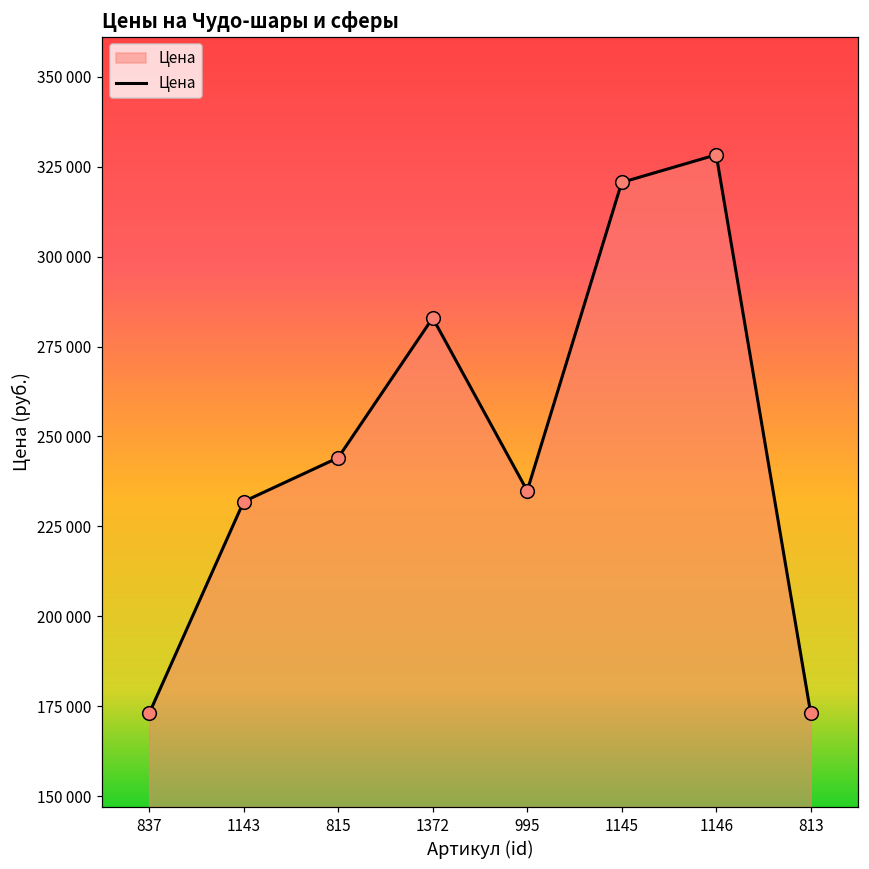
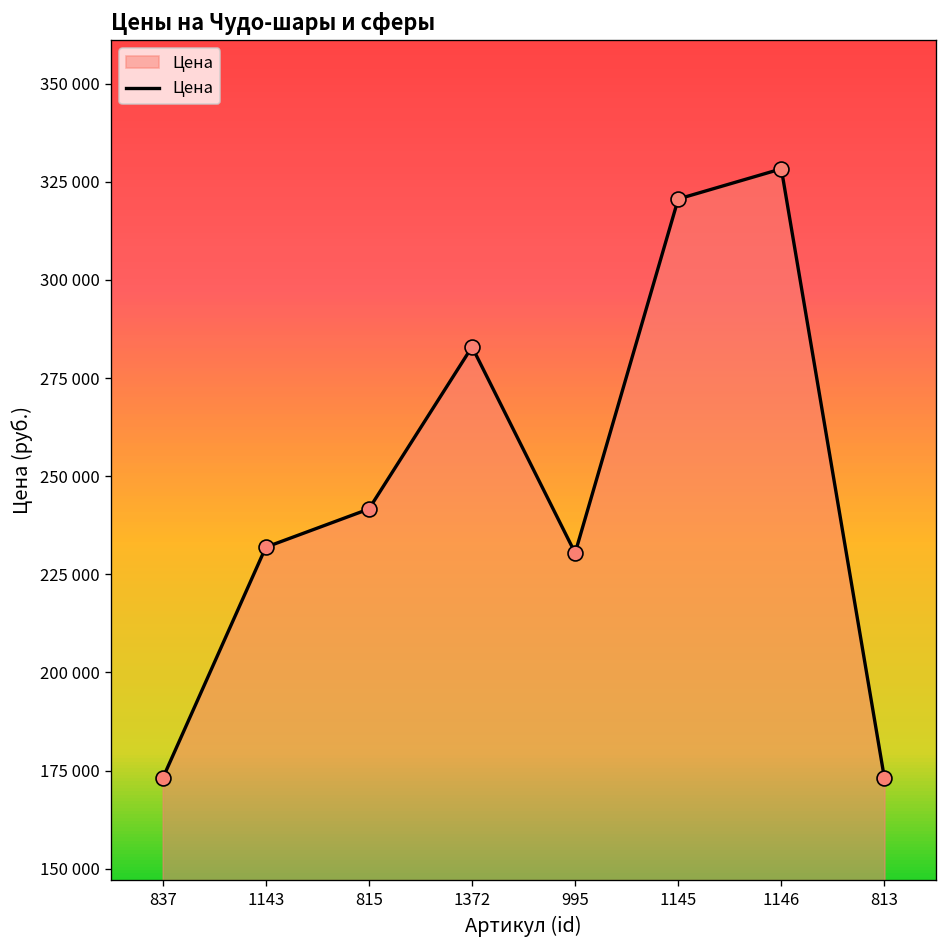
  {
    "837": 173000,
    "1143": 232000,
-   "815": 244000,
+   "815": 242000,
    "1372": 283000,
-   "995": 235000,
+   "995": 230000,
    "1145": 321000,
    "1146": 328000,
    "813": 173000
  }
